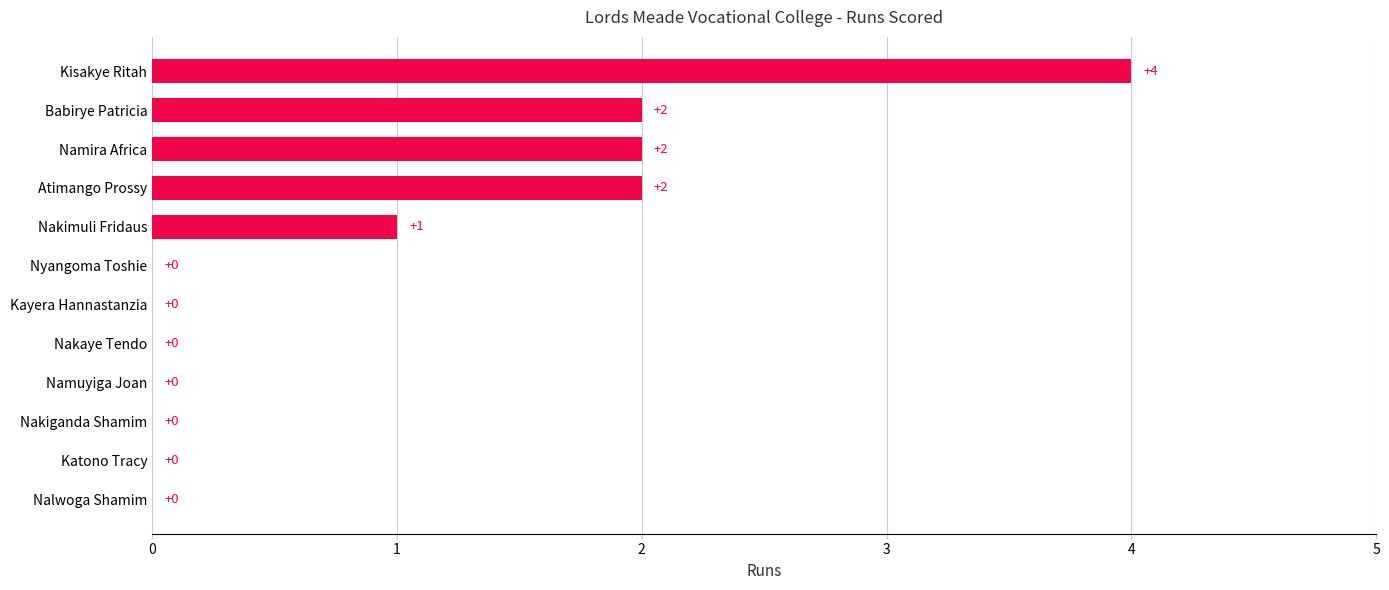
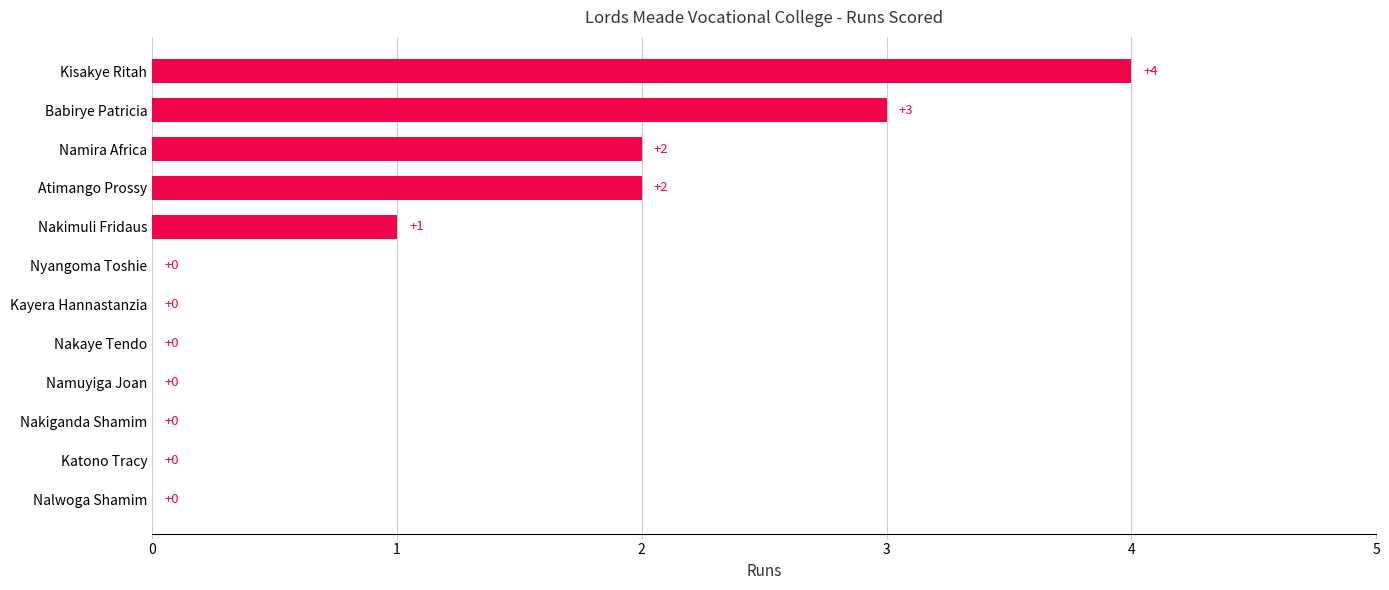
  {
    "Kisakye Ritah": "+4",
-   "Babirye Patricia": "+2",
+   "Babirye Patricia": "+3",
    "Namira Africa": "+2",
    "Atimango Prossy": "+2",
    "Nakimuli Fridaus": "+1",
    "Nyangoma Toshie": "+0",
    "Kayera Hannastanzia": "+0",
    "Nakaye Tendo": "+0",
    "Namuyiga Joan": "+0",
    "Nakiganda Shamim": "+0",
    "Katono Tracy": "+0",
    "Nalwoga Shamim": "+0"
  }
